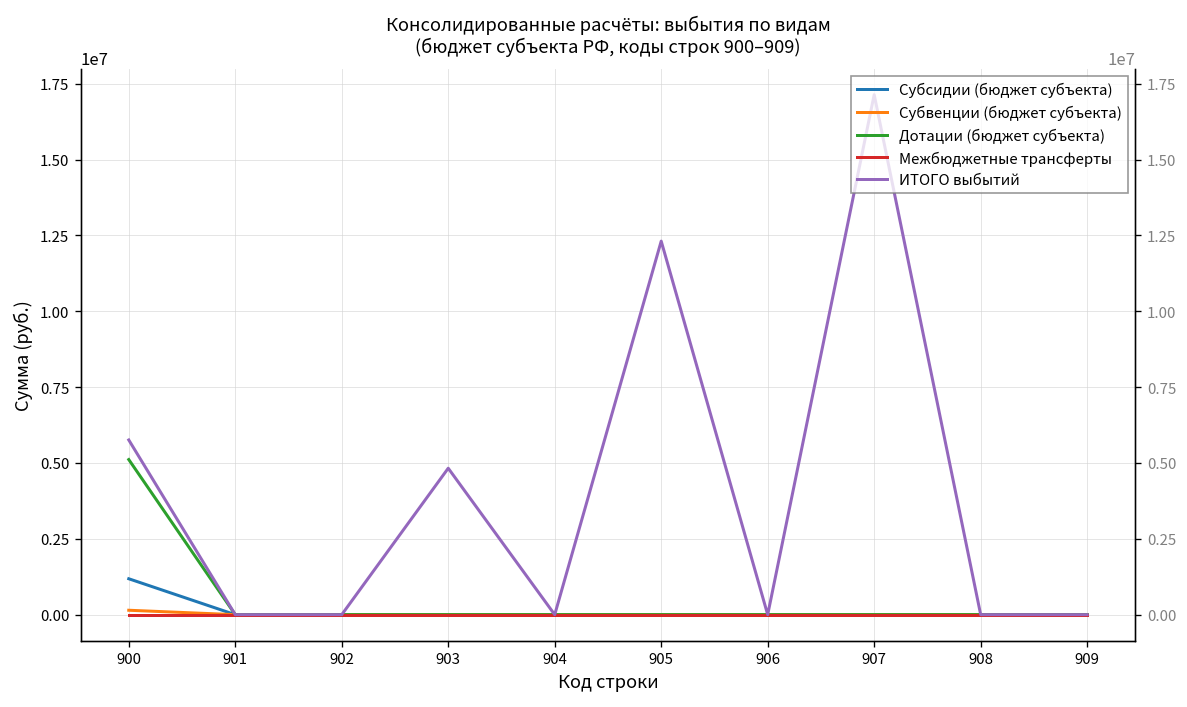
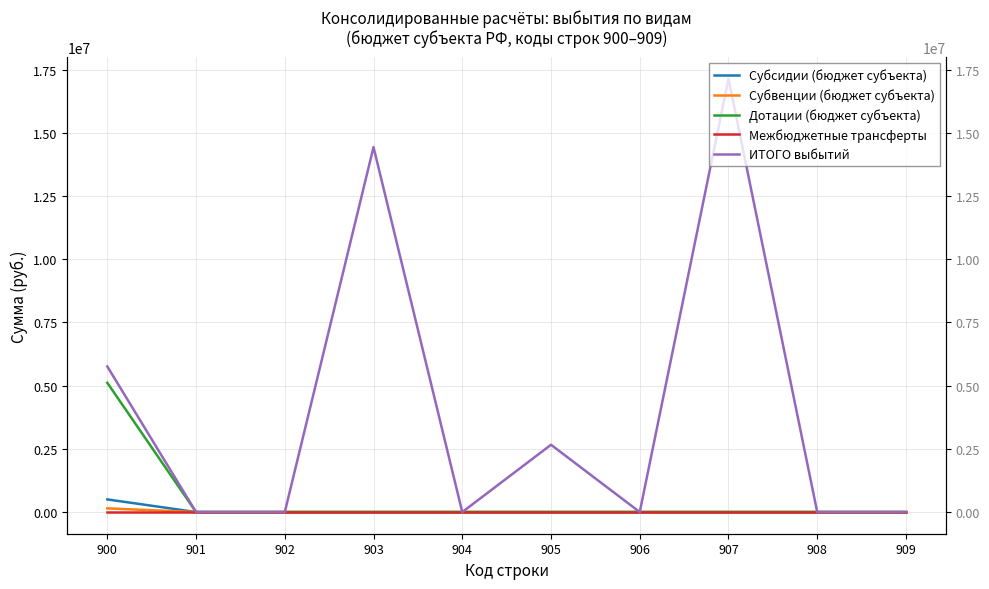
  {
    "Субсидии (бюджет субъекта)": {
-     "900": 1200000
+     "900": 500000
    },
    "Субвенции (бюджет субъекта)": {
      "900": 100000
    },
    "Дотации (бюджет субъекта)": {
      "900": 5100000
    },
    "Межбюджетные трансферты": {
      "900": 0
    },
    "ИТОГО выбытий": {
      "900": 5800000,
-     "903": 4800000,
-     "905": 12300000
+     "903": 14400000,
+     "905": 2700000
    }
  }
